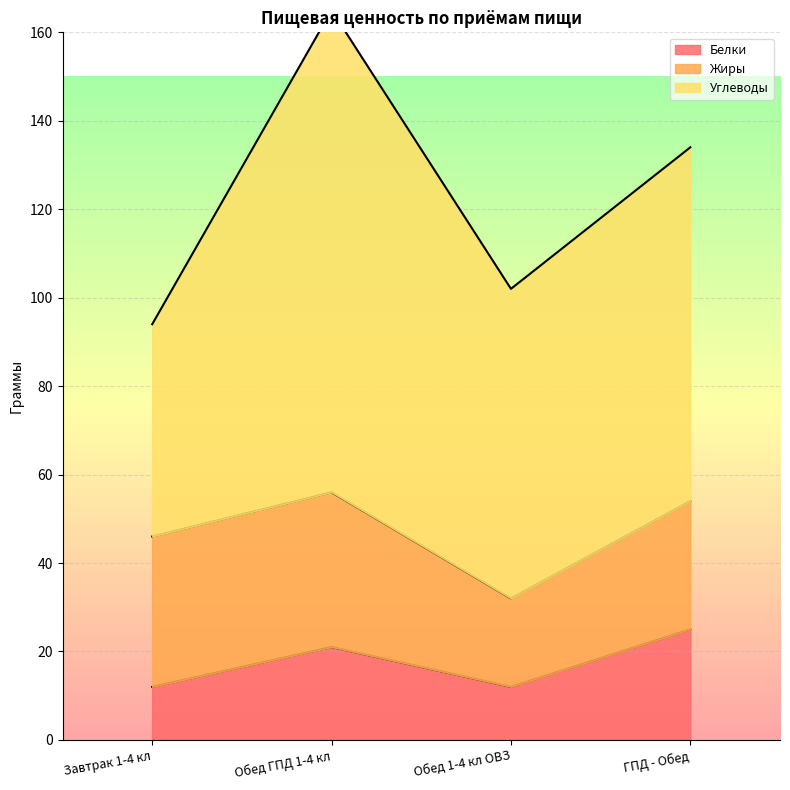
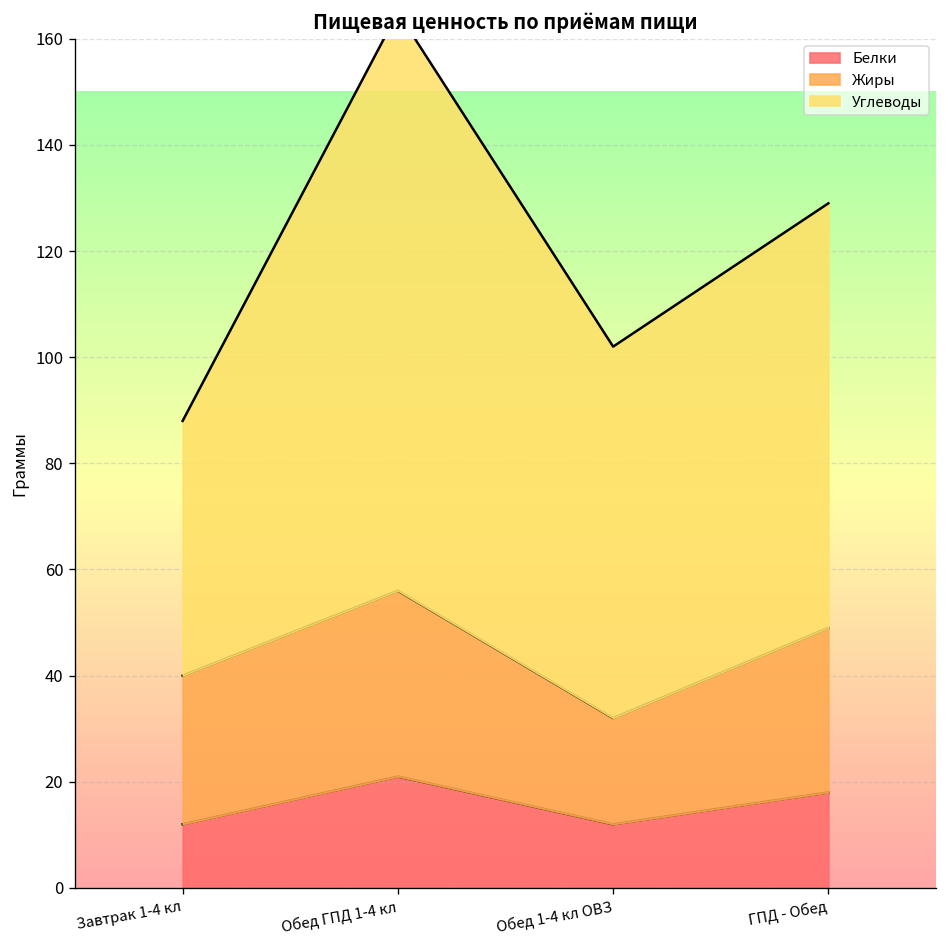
  {
    "Белки": {
      "Завтрак 1-4 кл": 12,
      "Обед ГПД 1-4 кл": 21,
      "Обед 1-4 кл ОВЗ": 12,
-     "ГПД - Обед": 25
+     "ГПД - Обед": 18
    },
    "Жиры": {
-     "Завтрак 1-4 кл": 34,
+     "Завтрак 1-4 кл": 28,
      "Обед ГПД 1-4 кл": 35,
      "Обед 1-4 кл ОВЗ": 20,
-     "ГПД - Обед": 29
+     "ГПД - Обед": 31
    },
    "Углеводы": {
      "Завтрак 1-4 кл": 48,
      "Обед 1-4 кл ОВЗ": 70,
      "ГПД - Обед": 80
    }
  }
